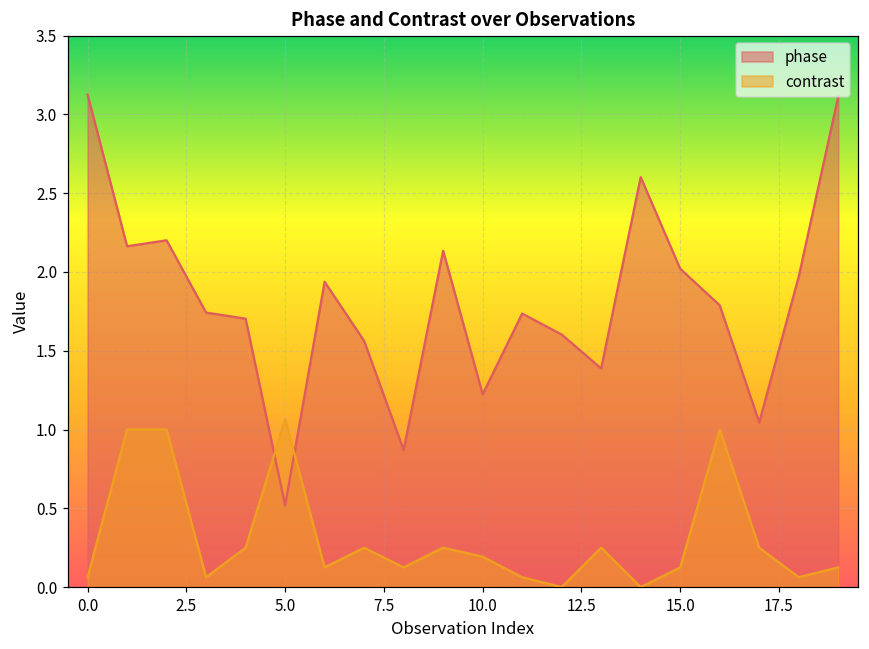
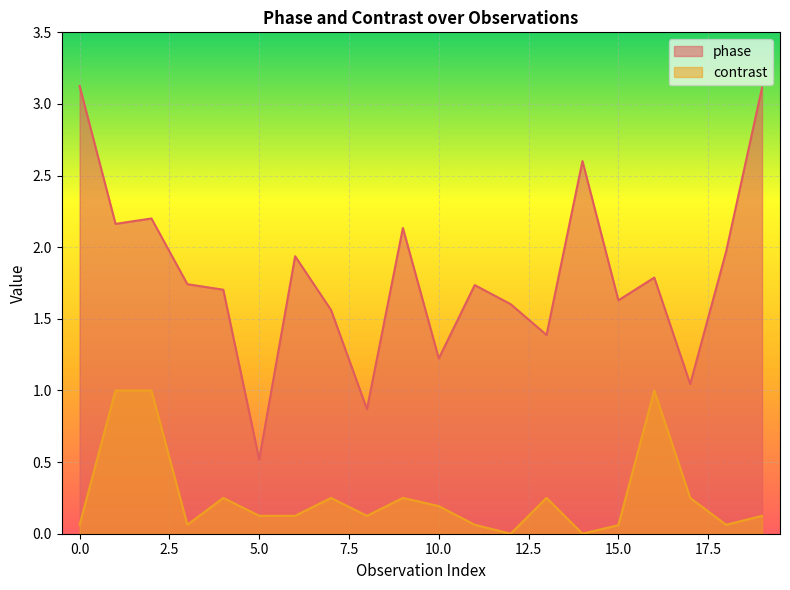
  {
    "phase": {
      "0.0": 3.12,
      "5.0": 0.52,
      "10.0": 1.22,
-     "15.0": 2.02
+     "15.0": 1.63
    },
    "contrast": {
      "0.0": 0.06,
-     "5.0": 1.07,
+     "5.0": 0.13,
      "10.0": 0.19,
-     "15.0": 0.13
+     "15.0": 0.06
    }
  }
